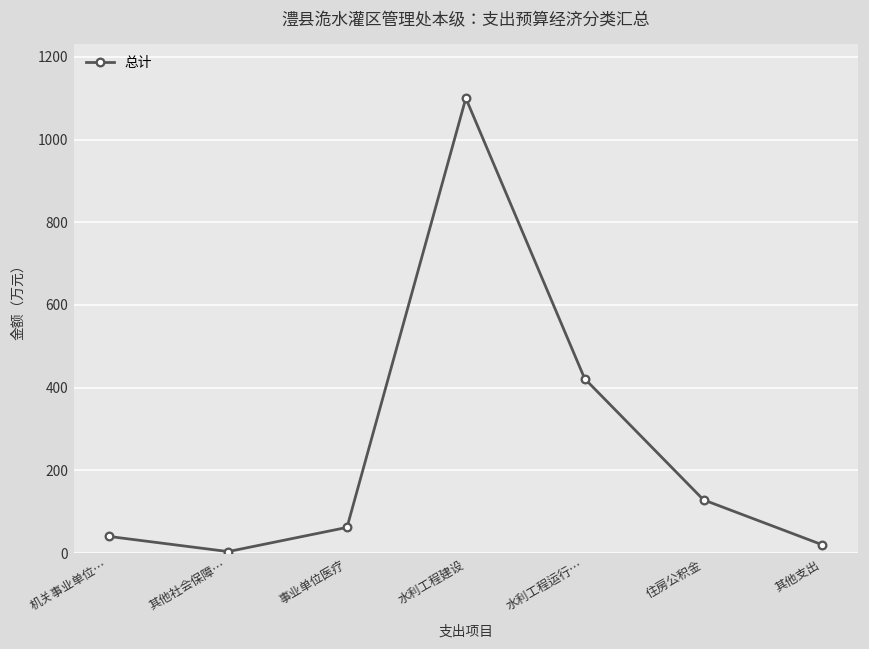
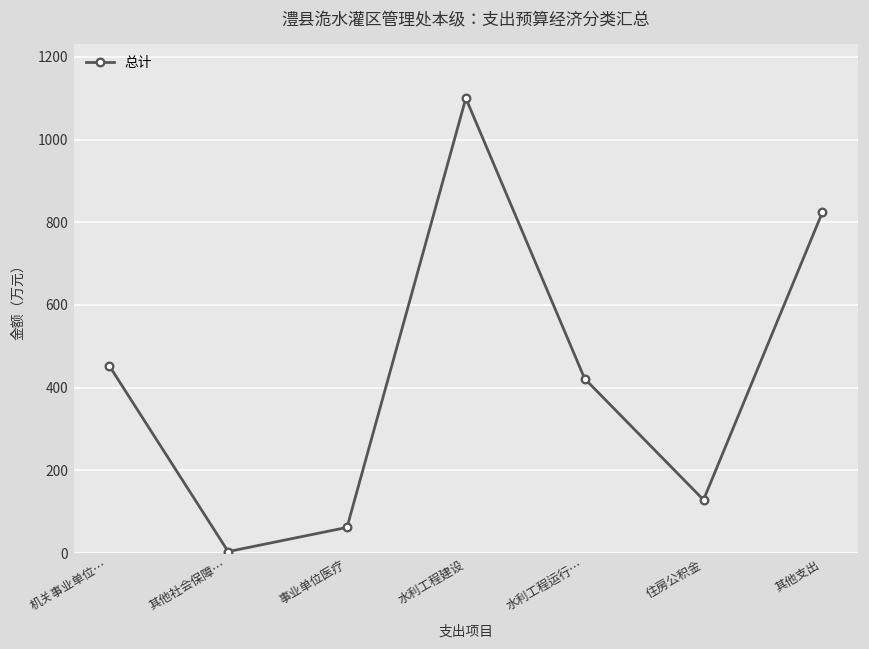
  {
-   "机关事业单位…": 40,
+   "机关事业单位…": 450,
    "其他社会保障…": 0,
    "事业单位医疗": 60,
    "水利工程建设": 1100,
    "水利工程运行…": 420,
    "住房公积金": 130,
-   "其他支出": 20
+   "其他支出": 820
  }
